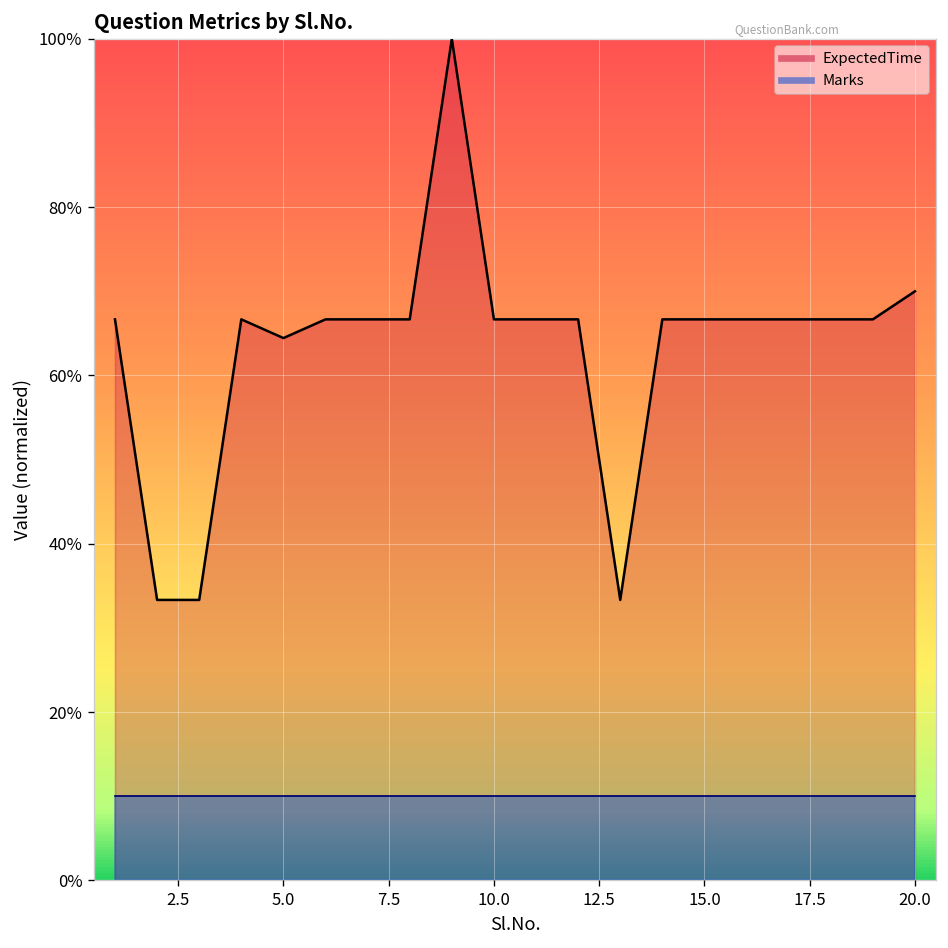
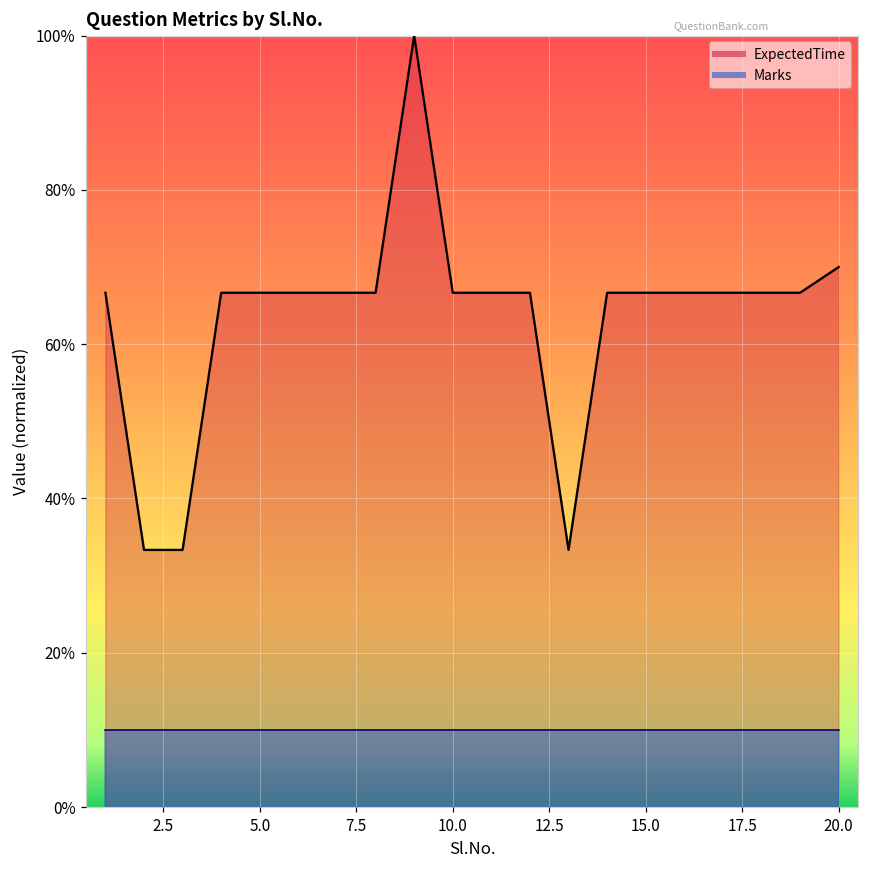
  {
    "ExpectedTime": {
-     "5.0": "64%",
+     "5.0": "67%",
      "10.0": "67%",
      "15.0": "67%",
      "20.0": "70%"
    },
    "Marks": {
      "5.0": "10%",
      "10.0": "10%",
      "15.0": "10%",
      "20.0": "10%"
    }
  }
